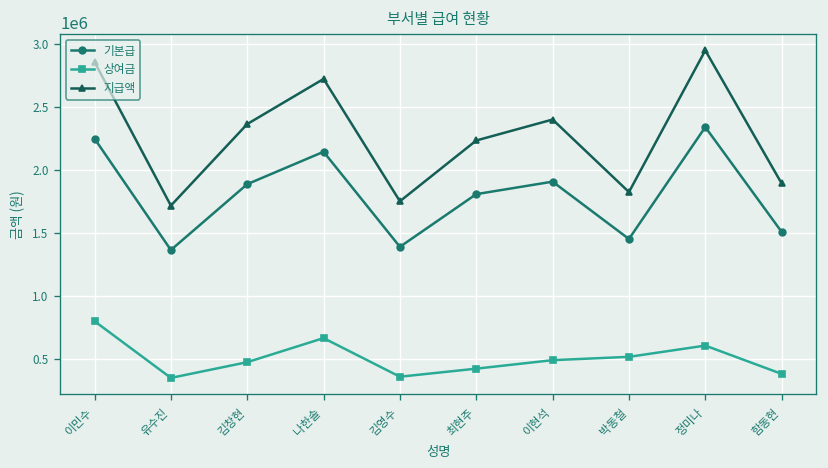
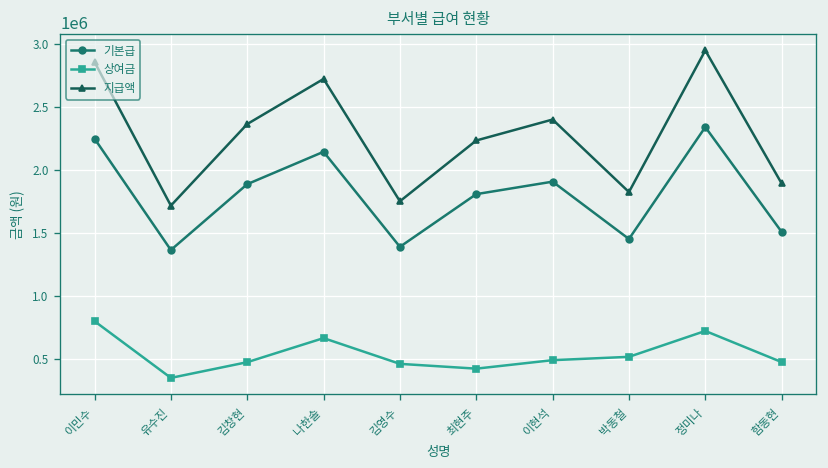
  {
    "상여금": {
      "이민수": 800000,
      "유수진": 350000,
      "김창현": 480000,
      "나한솔": 670000,
-     "김영수": 360000,
+     "김영수": 460000,
      "최현주": 430000,
      "이현석": 490000,
      "박동철": 520000,
-     "정미나": 610000,
-     "함동현": 380000
+     "정미나": 720000,
+     "함동현": 480000
    }
  }
